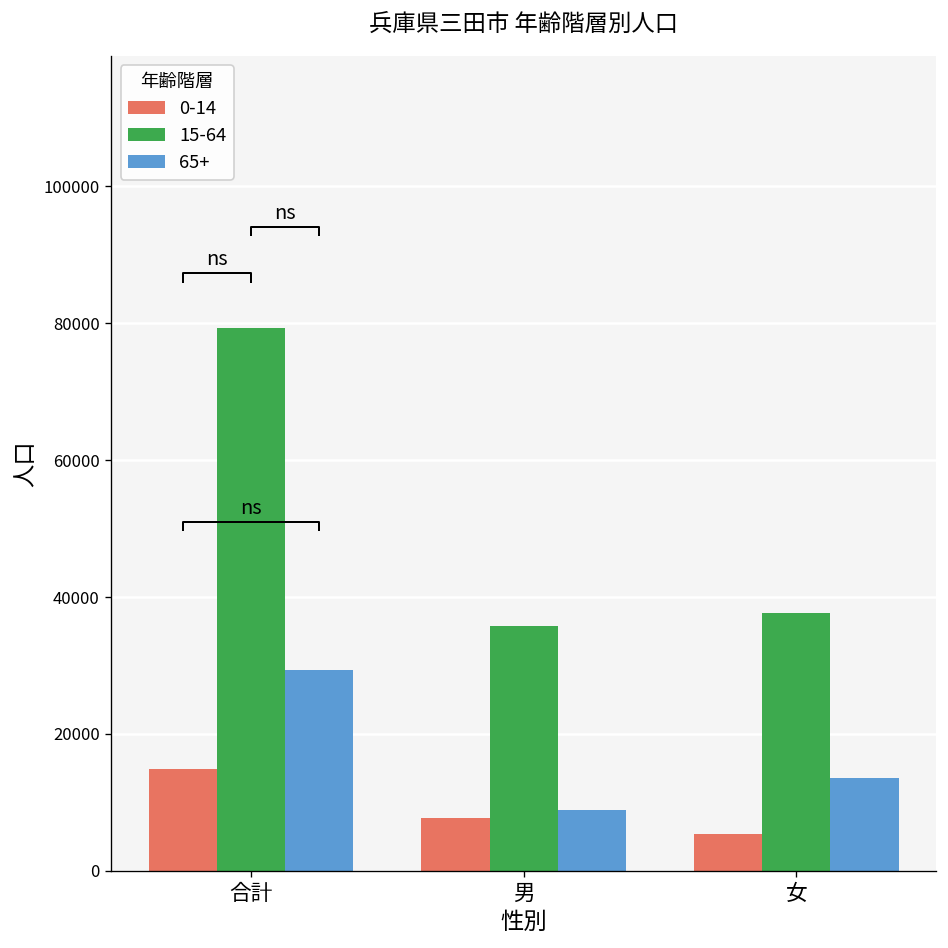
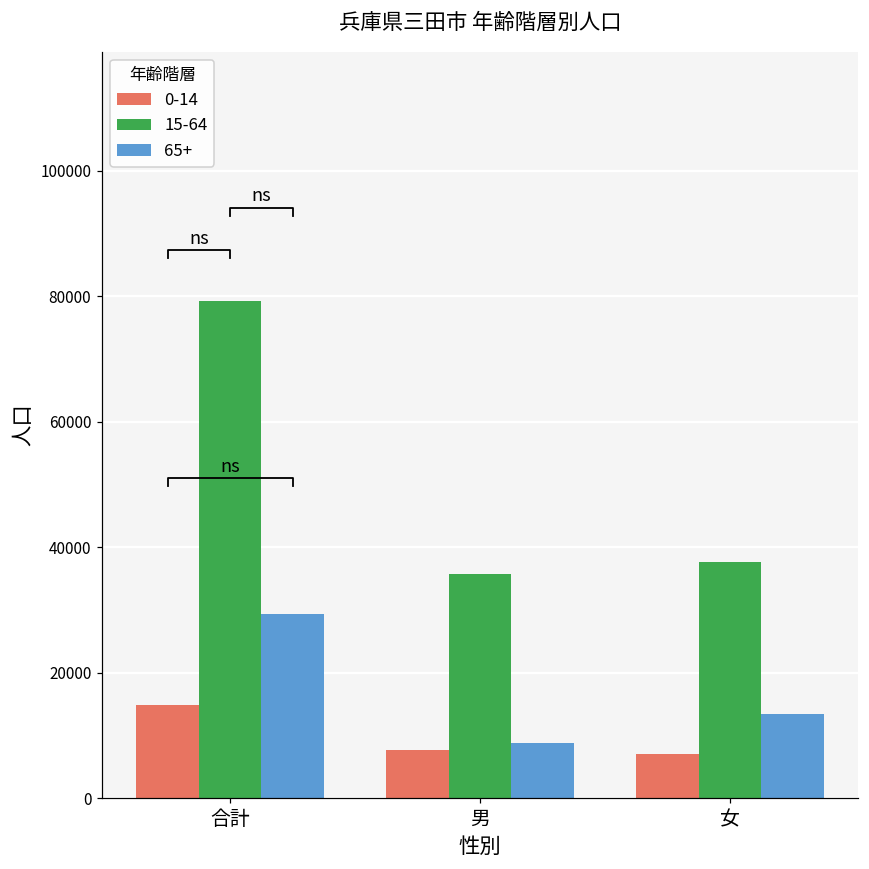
  {
    "0-14": {
      "合計": 15000,
      "男": 8000,
-     "女": 5000
+     "女": 7000
    },
    "15-64": {
      "合計": 79000,
      "男": 36000,
      "女": 38000
    },
    "65+": {
      "合計": 29000,
      "男": 9000,
      "女": 14000
    }
  }
